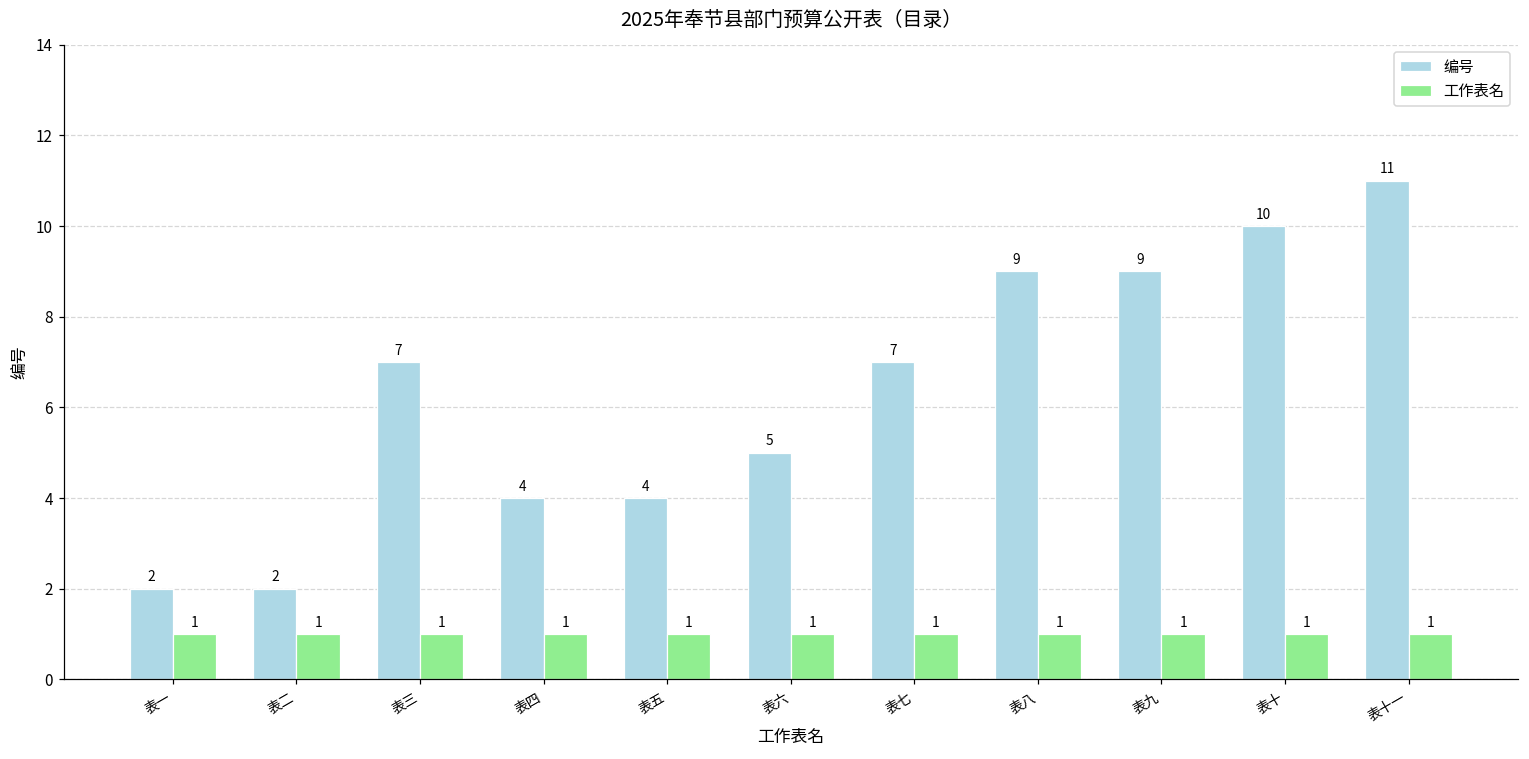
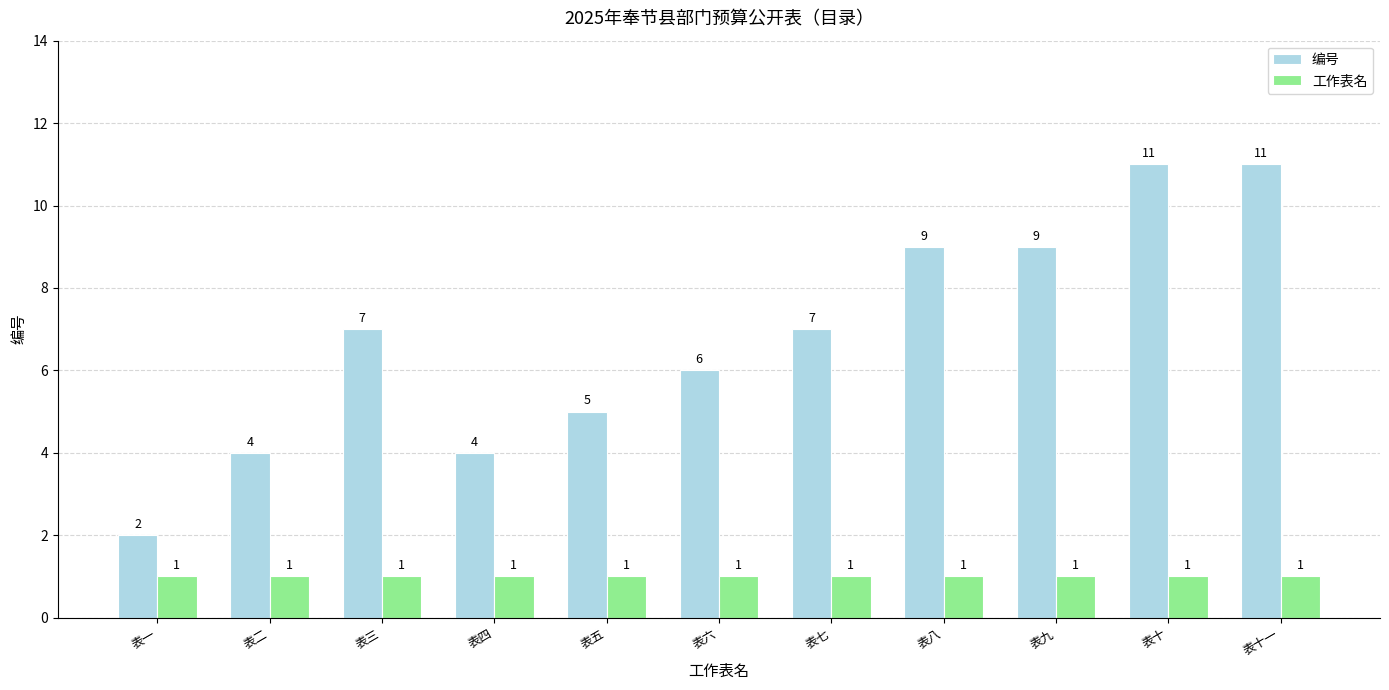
  {
    "编号": {
      "表一": 2,
-     "表二": 2,
+     "表二": 4,
      "表三": 7,
      "表四": 4,
-     "表五": 4,
-     "表六": 5,
+     "表五": 5,
+     "表六": 6,
      "表七": 7,
      "表八": 9,
      "表九": 9,
-     "表十": 10,
+     "表十": 11,
      "表十一": 11
    },
    "工作表名": {
      "表一": 1,
      "表二": 1,
      "表三": 1,
      "表四": 1,
      "表五": 1,
      "表六": 1,
      "表七": 1,
      "表八": 1,
      "表九": 1,
      "表十": 1,
      "表十一": 1
    }
  }
